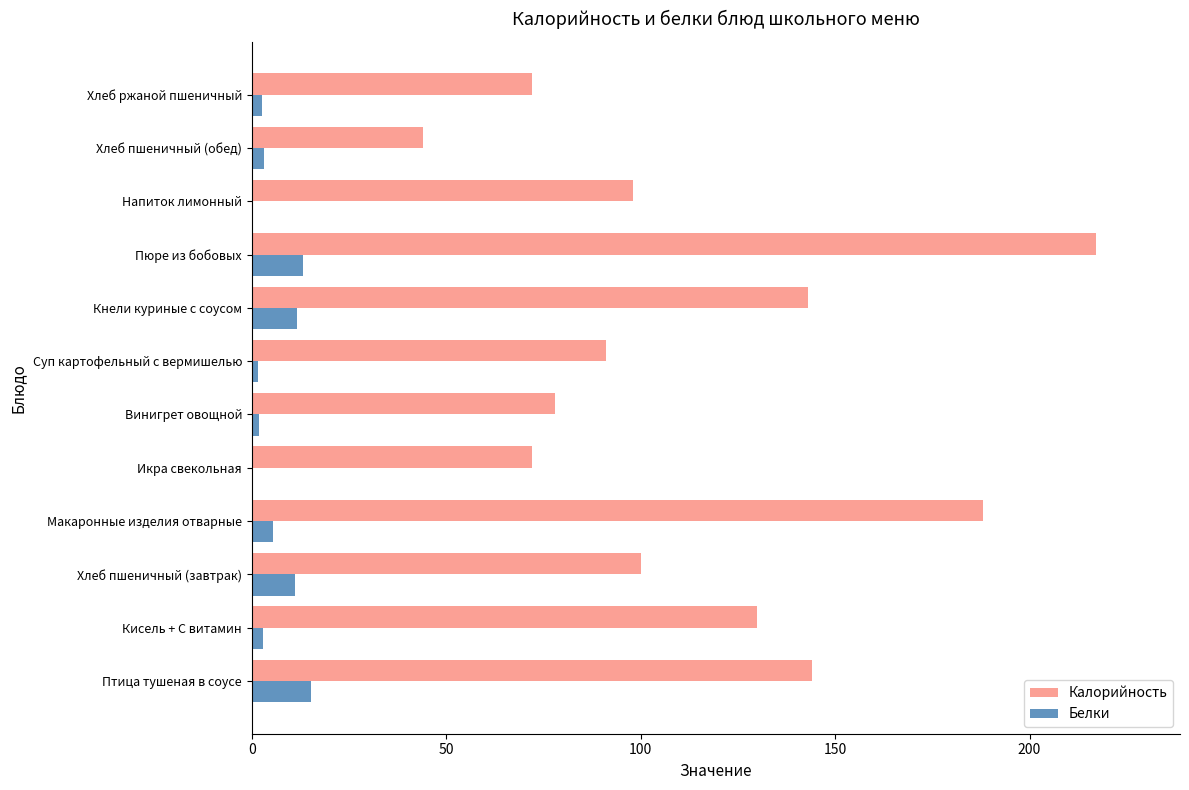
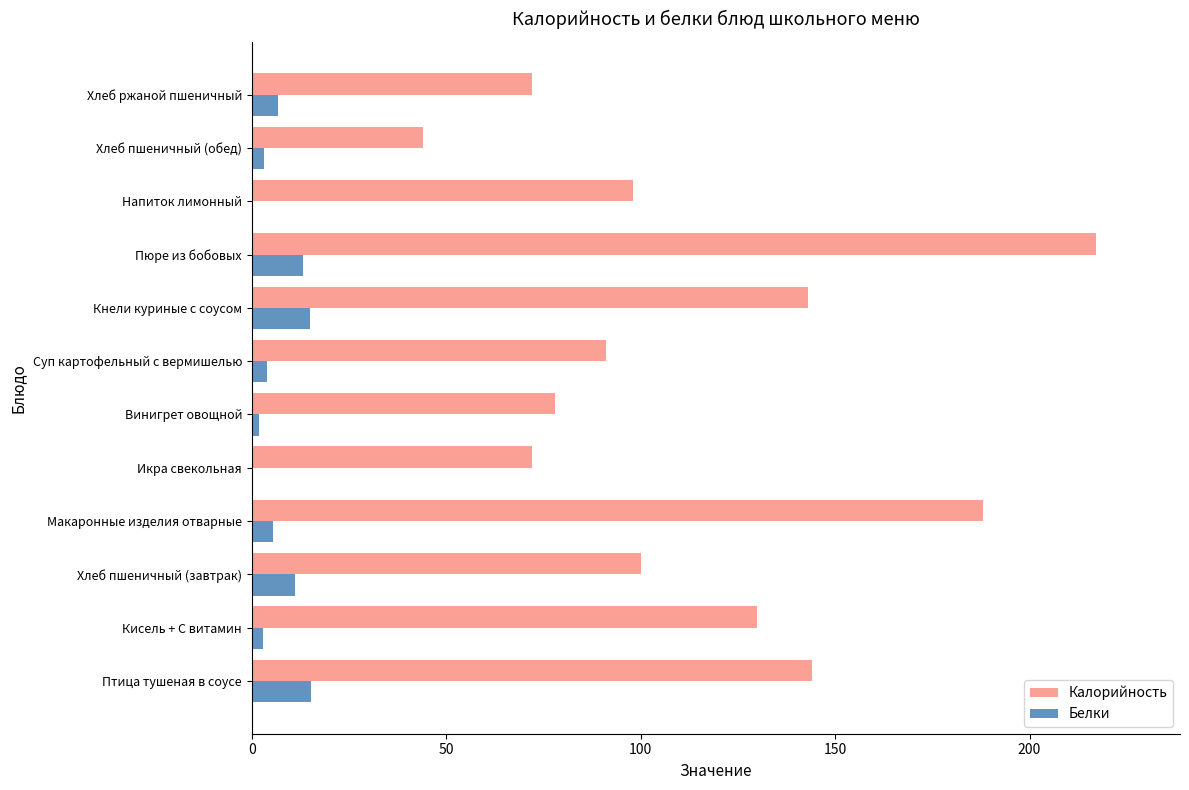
  {
    "Калорийность": {
      "Хлеб ржаной пшеничный": 72,
      "Хлеб пшеничный (обед)": 44,
      "Напиток лимонный": 98,
      "Пюре из бобовых": 217,
      "Кнели куриные с соусом": 143,
      "Суп картофельный с вермишелью": 91,
      "Винигрет овощной": 78,
      "Икра свекольная": 72,
      "Макаронные изделия отварные": 188,
      "Хлеб пшеничный (завтрак)": 100,
      "Кисель + С витамин": 130,
      "Птица тушеная в соусе": 144
    },
    "Белки": {
-     "Хлеб ржаной пшеничный": 3,
+     "Хлеб ржаной пшеничный": 7,
      "Хлеб пшеничный (обед)": 3,
      "Пюре из бобовых": 13,
-     "Кнели куриные с соусом": 12,
-     "Суп картофельный с вермишелью": 2,
+     "Кнели куриные с соусом": 15,
+     "Суп картофельный с вермишелью": 4,
      "Винигрет овощной": 2,
      "Макаронные изделия отварные": 6,
      "Хлеб пшеничный (завтрак)": 11,
      "Кисель + С витамин": 3,
      "Птица тушеная в соусе": 15
    }
  }
